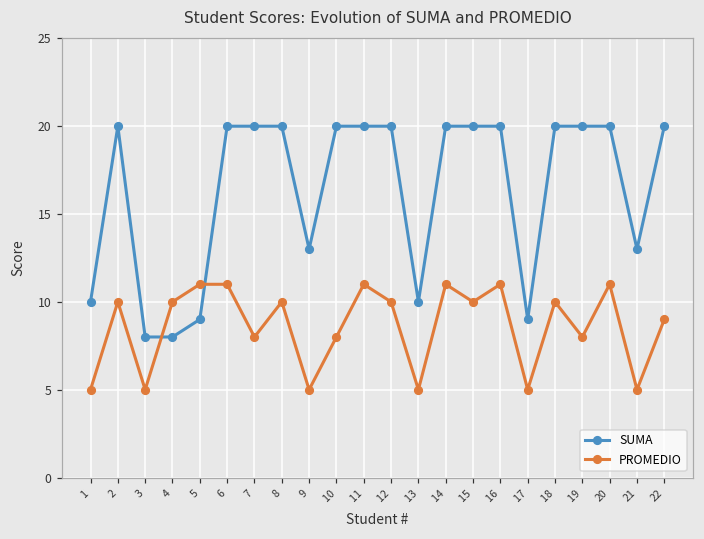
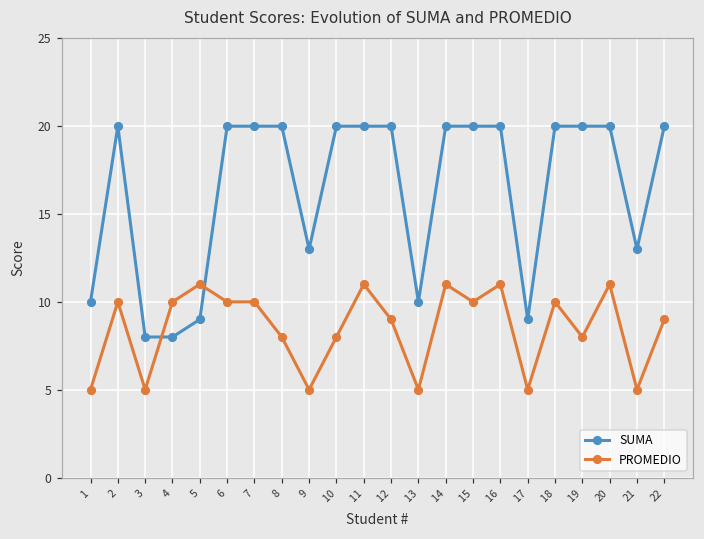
  {
    "SUMA": {
      "1": 10,
      "2": 20,
      "3": 8,
      "4": 8,
      "5": 9,
      "6": 20,
      "7": 20,
      "8": 20,
      "9": 13,
      "10": 20,
      "11": 20,
      "12": 20,
      "13": 10,
      "14": 20,
      "15": 20,
      "16": 20,
      "17": 9,
      "18": 20,
      "19": 20,
      "20": 20,
      "21": 13,
      "22": 20
    },
    "PROMEDIO": {
      "1": 5,
      "2": 10,
      "3": 5,
      "4": 10,
      "5": 11,
-     "6": 11,
-     "7": 8,
-     "8": 10,
+     "6": 10,
+     "7": 10,
+     "8": 8,
      "9": 5,
      "10": 8,
      "11": 11,
-     "12": 10,
+     "12": 9,
      "13": 5,
      "14": 11,
      "15": 10,
      "16": 11,
      "17": 5,
      "18": 10,
      "19": 8,
      "20": 11,
      "21": 5,
      "22": 9
    }
  }
